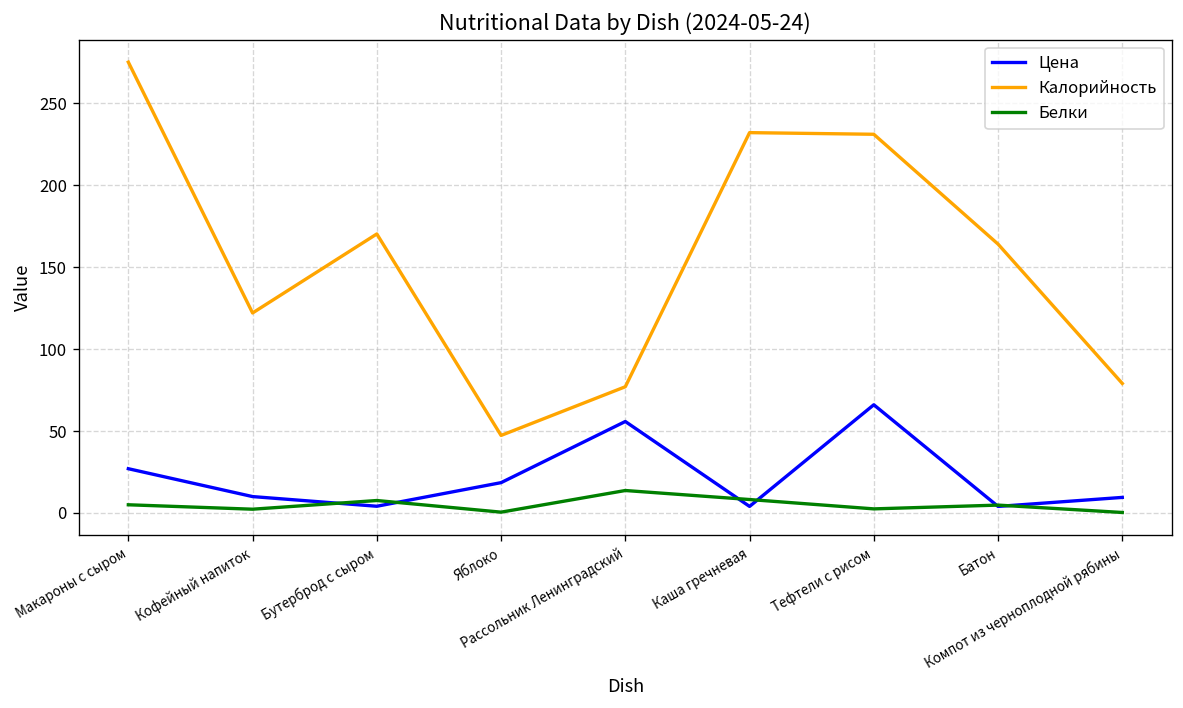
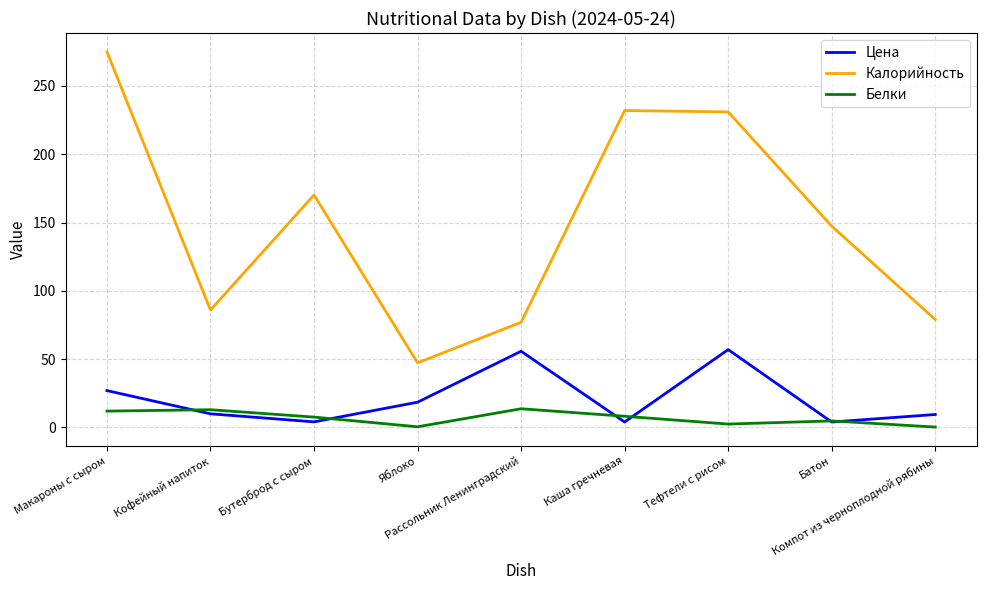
  {
    "Цена": {
      "Макароны с сыром": 27,
      "Кофейный напиток": 10,
      "Бутерброд с сыром": 4,
      "Яблоко": 19,
      "Рассольник Ленинградский": 56,
      "Каша гречневая": 4,
-     "Тефтели с рисом": 66,
+     "Тефтели с рисом": 57,
      "Компот из черноплодной рябины": 10
    },
    "Калорийность": {
      "Макароны с сыром": 275,
-     "Кофейный напиток": 122,
+     "Кофейный напиток": 86,
      "Бутерброд с сыром": 170,
      "Яблоко": 47,
      "Рассольник Ленинградский": 77,
      "Каша гречневая": 232,
      "Тефтели с рисом": 231,
-     "Батон": 164,
+     "Батон": 147,
      "Компот из черноплодной рябины": 79
    },
    "Белки": {
-     "Макароны с сыром": 5,
-     "Кофейный напиток": 2,
+     "Макароны с сыром": 12,
+     "Кофейный напиток": 13,
      "Бутерброд с сыром": 8,
      "Яблоко": 1,
      "Рассольник Ленинградский": 14,
      "Каша гречневая": 8,
      "Тефтели с рисом": 3,
      "Компот из черноплодной рябины": 0
    }
  }
